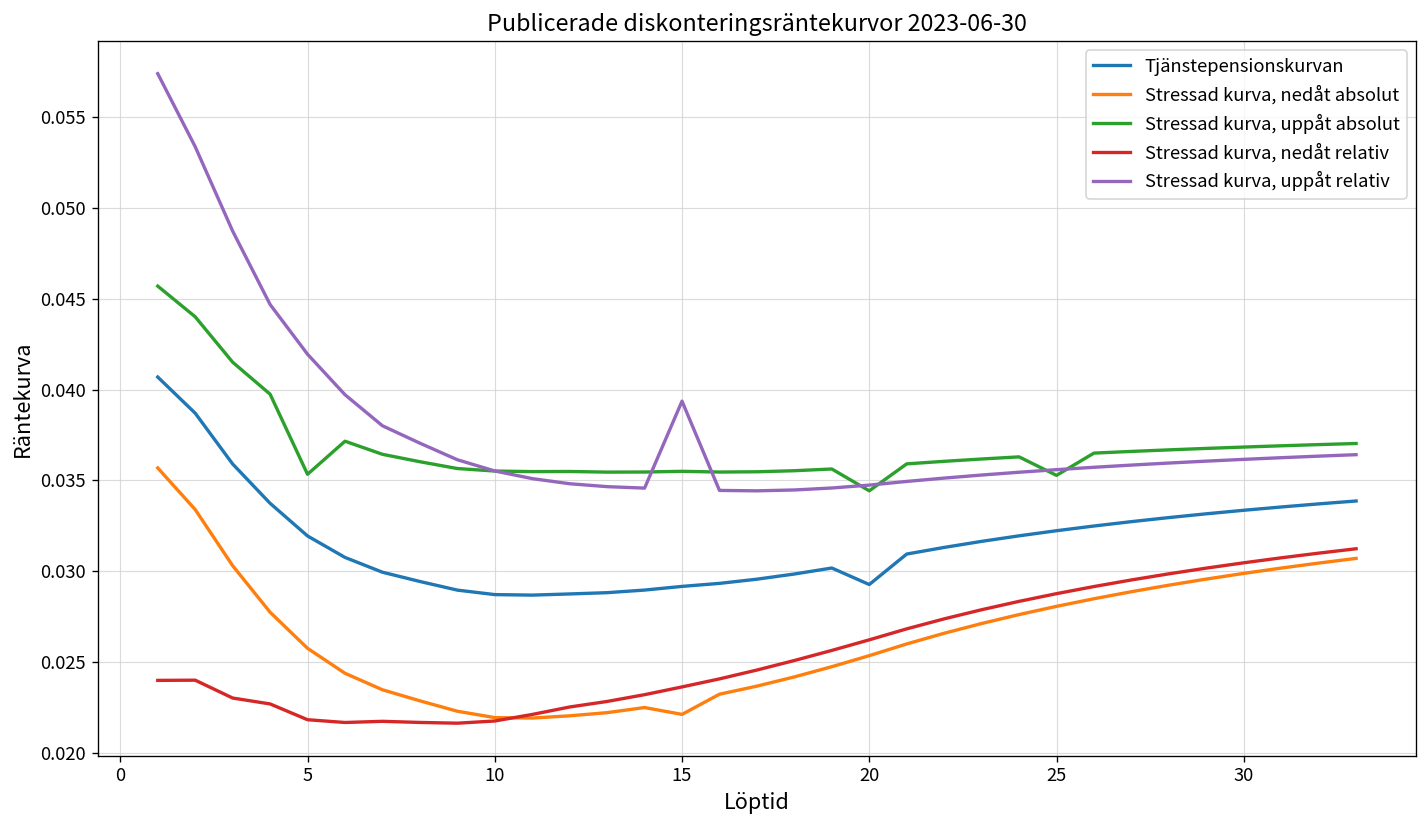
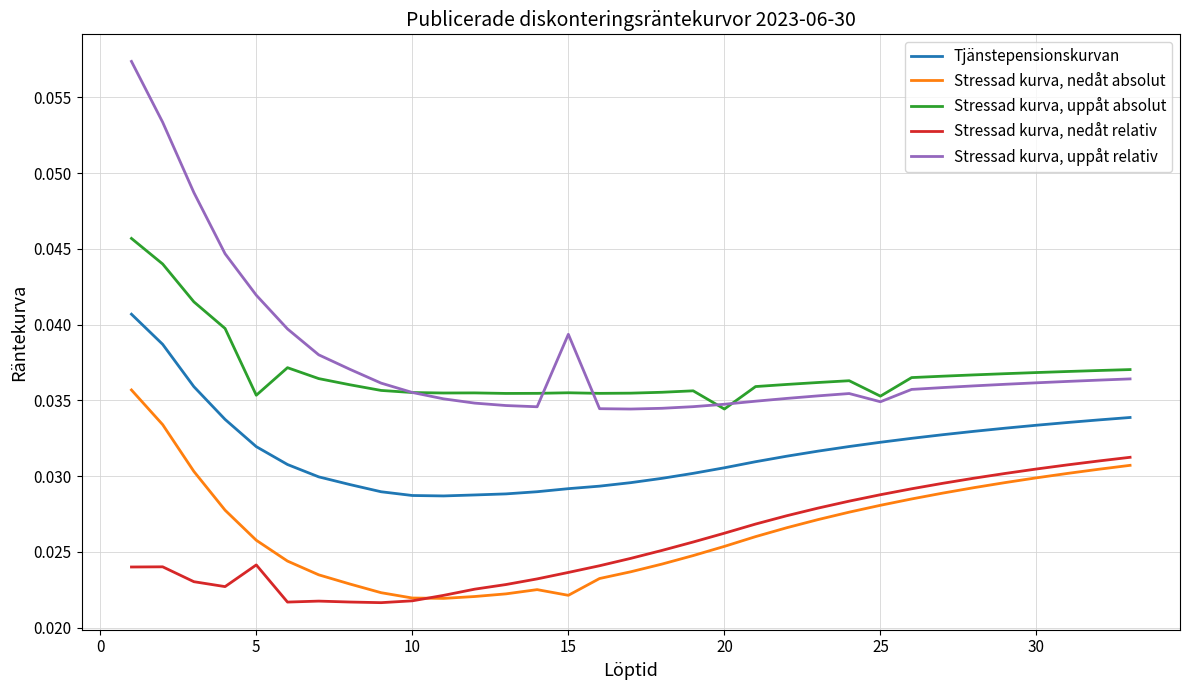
  {
    "Tjänstepensionskurvan": {
      "5": 0.0319,
      "10": 0.0287,
      "15": 0.0292,
-     "20": 0.0293,
+     "20": 0.0306,
      "25": 0.0322,
      "30": 0.0334
    },
    "Stressad kurva, nedåt absolut": {
      "5": 0.0258,
      "10": 0.0220,
      "15": 0.0221,
      "20": 0.0254,
      "25": 0.0281,
      "30": 0.0299
    },
    "Stressad kurva, uppåt absolut": {
      "5": 0.0353,
      "15": 0.0355,
      "20": 0.0344,
      "25": 0.0353,
      "30": 0.0368
    },
    "Stressad kurva, nedåt relativ": {
-     "5": 0.0218,
+     "5": 0.0241,
      "10": 0.0218,
      "15": 0.0236,
      "20": 0.0262,
      "25": 0.0288,
      "30": 0.0305
    },
    "Stressad kurva, uppåt relativ": {
      "5": 0.0419,
      "15": 0.0394,
      "20": 0.0347,
-     "25": 0.0356,
+     "25": 0.0349,
      "30": 0.0362
    }
  }
